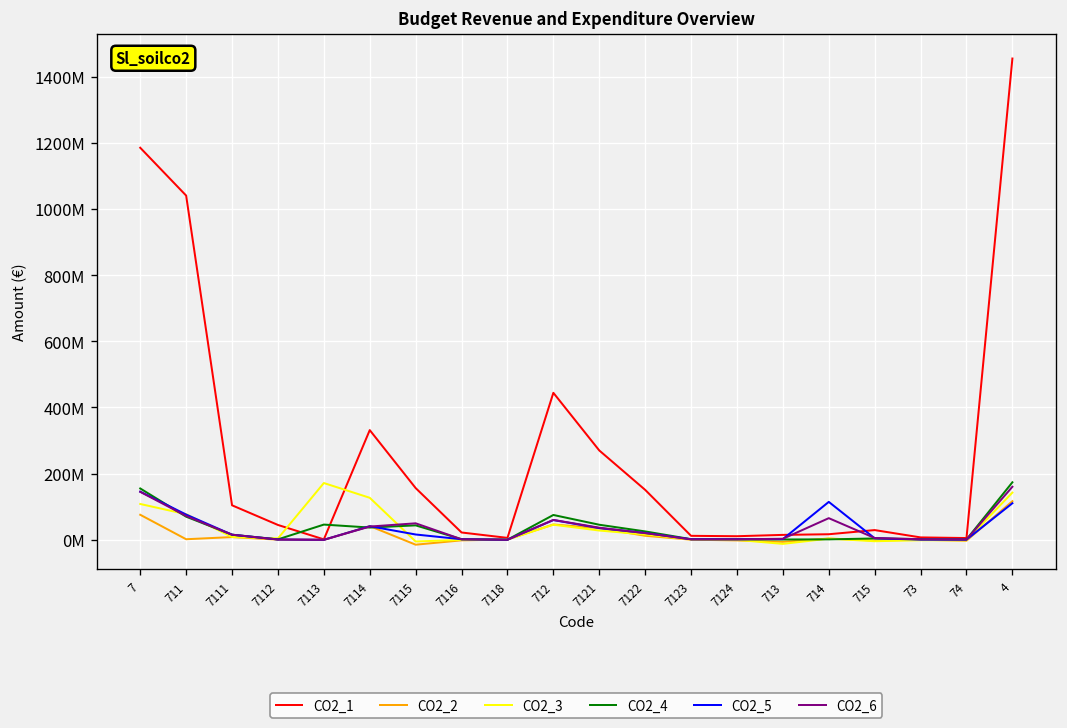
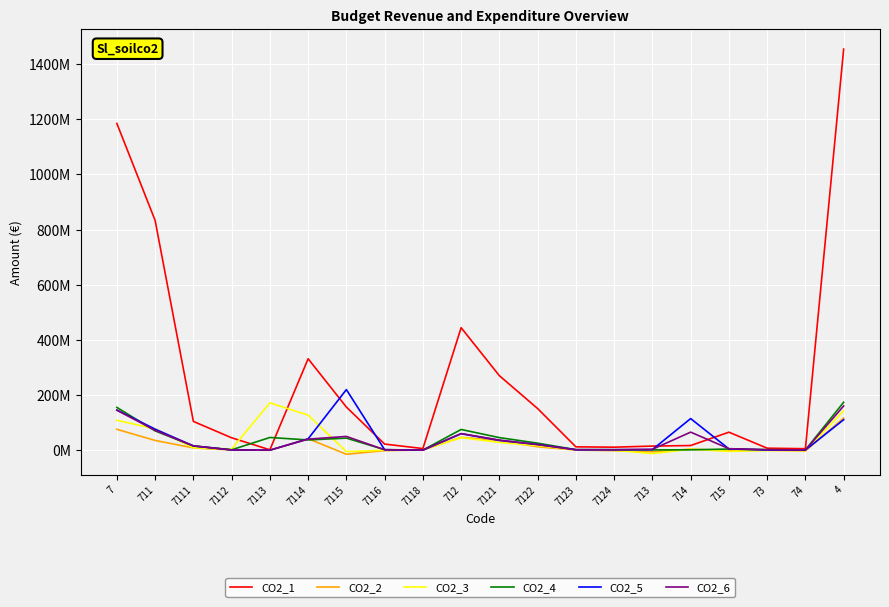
  {
    "CO2_1": {
      "7": 1180000000,
-     "711": 1040000000,
+     "711": 830000000,
      "7111": 100000000,
      "7112": 50000000,
      "7114": 330000000,
      "7115": 160000000,
      "7116": 20000000,
      "712": 440000000,
      "7121": 270000000,
      "7122": 150000000,
      "7123": 10000000,
      "713": 20000000,
      "714": 20000000,
-     "715": 30000000,
+     "715": 70000000,
      "4": 1450000000
    },
    "CO2_2": {
      "7": 80000000,
-     "711": 0,
+     "711": 40000000,
      "7115": -10000000
    },
    "CO2_3": {
      "7": 110000000,
      "7113": 170000000,
      "7114": 130000000,
      "7115": 0,
      "4": 140000000
    },
    "CO2_4": {
      "7": 160000000,
      "7113": 50000000,
      "712": 80000000,
      "4": 170000000
    },
    "CO2_5": {
-     "7115": 20000000,
+     "7115": 220000000,
      "714": 110000000
    },
    "CO2_6": {
      "714": 70000000,
      "4": 160000000
    }
  }
